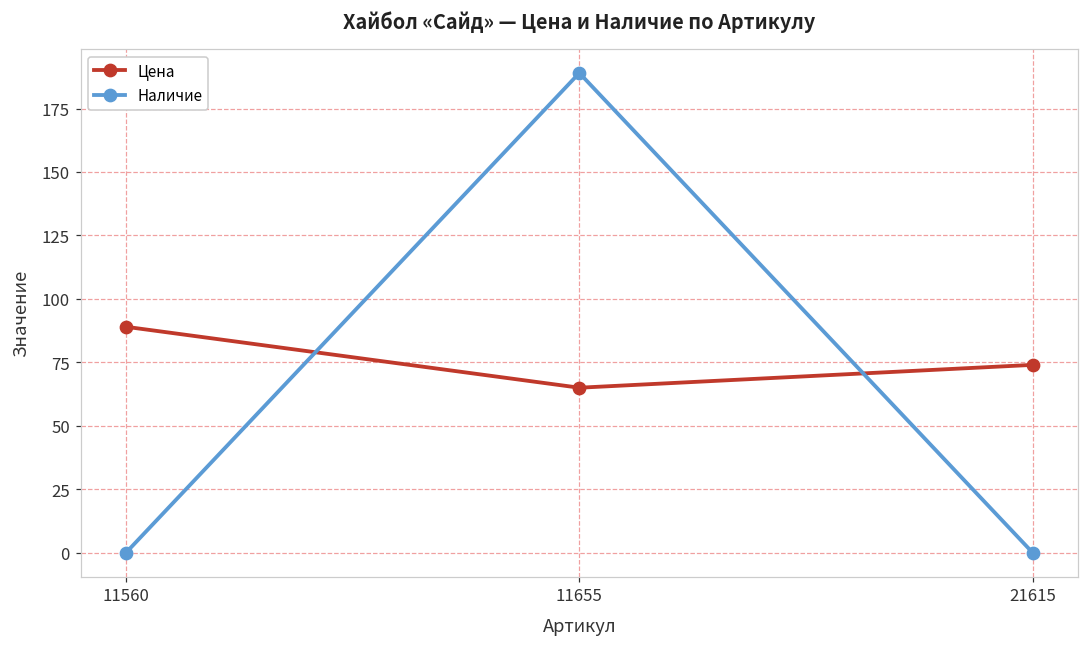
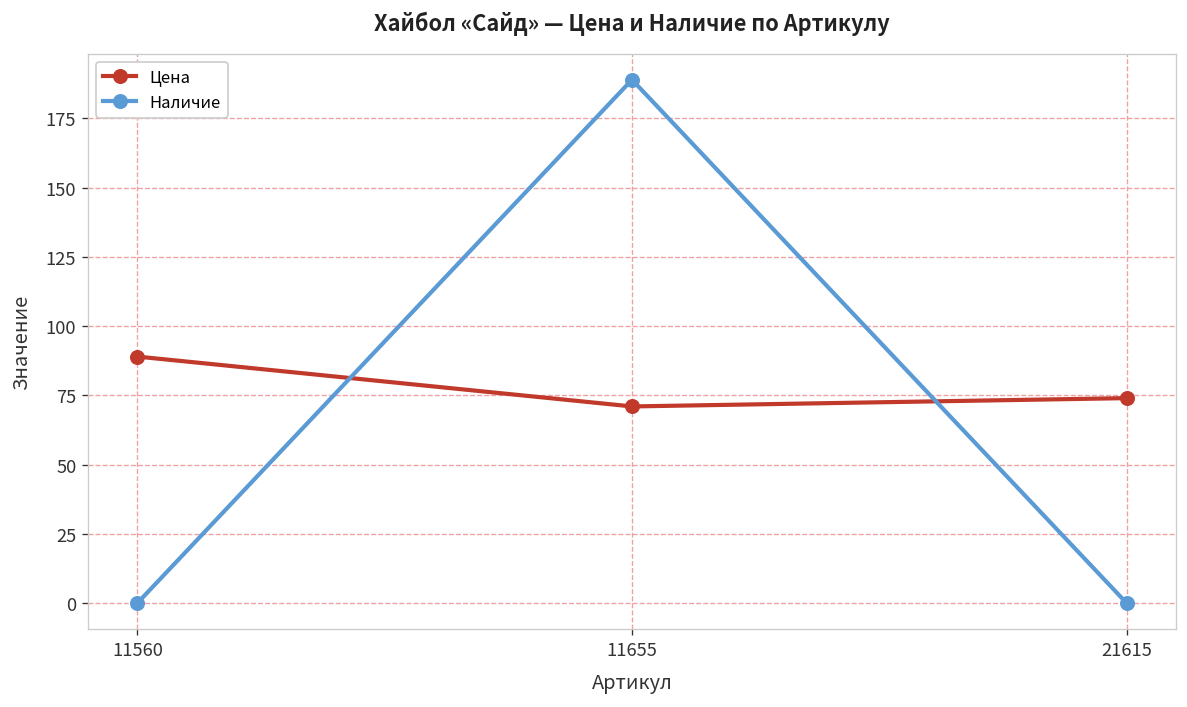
  {
    "Цена": {
      "11560": 89,
-     "11655": 65,
+     "11655": 71,
      "21615": 74
    },
    "Наличие": {
      "11560": 0,
      "11655": 189,
      "21615": 0
    }
  }
